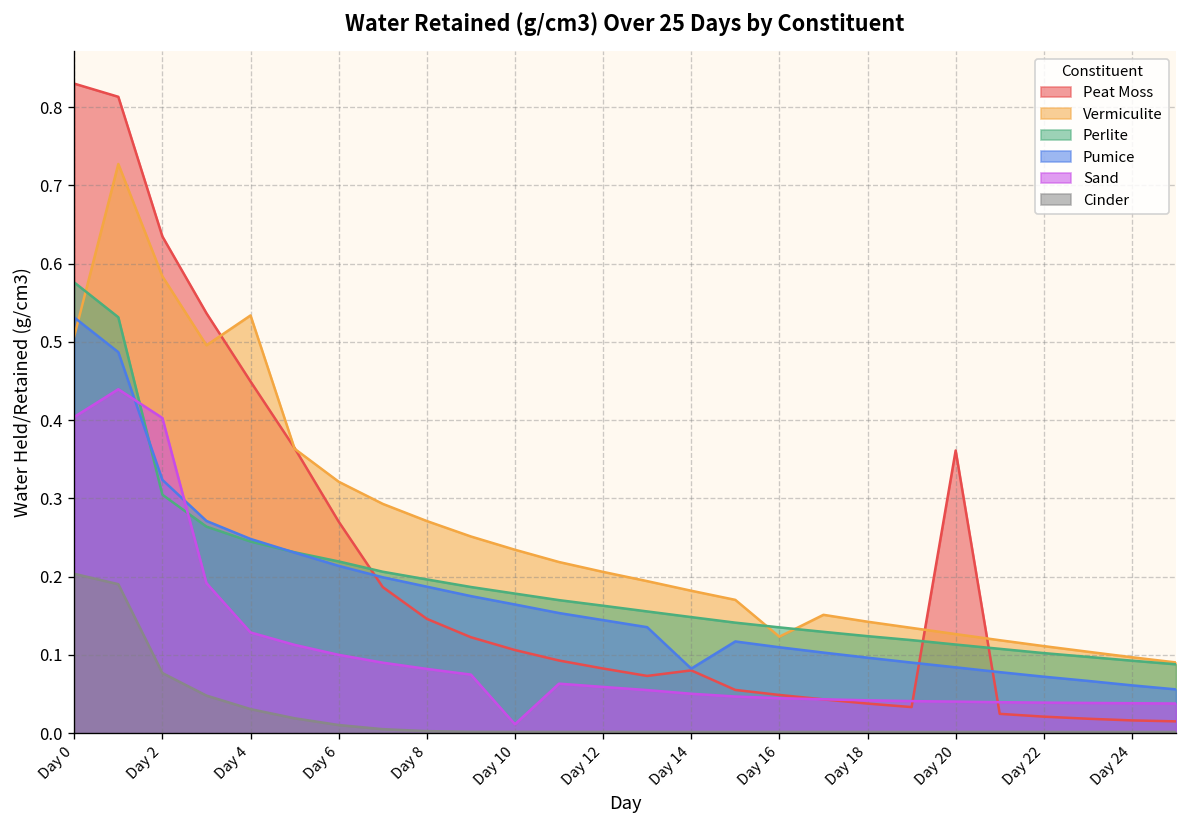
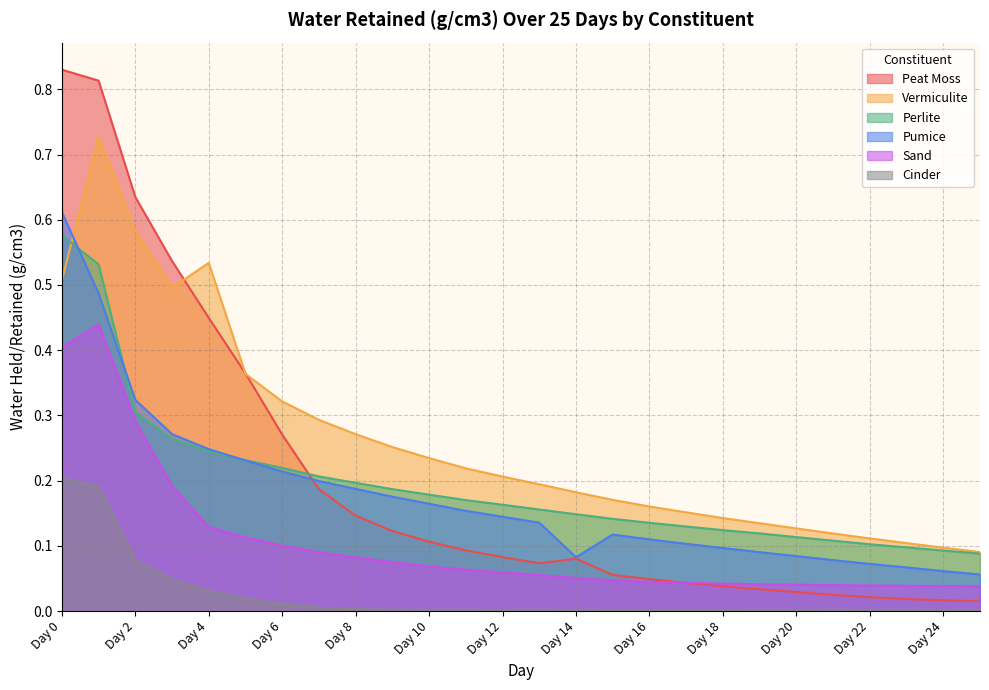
  {
    "Peat Moss": {
      "Day 0": 0.83,
      "Day 2": 0.63,
      "Day 4": 0.45,
      "Day 6": 0.27,
      "Day 8": 0.15,
      "Day 10": 0.11,
      "Day 12": 0.08,
      "Day 16": 0.05,
      "Day 18": 0.04,
-     "Day 20": 0.36,
+     "Day 20": 0.03,
      "Day 22": 0.02,
      "Day 24": 0.02
    },
    "Vermiculite": {
      "Day 0": 0.51,
      "Day 2": 0.58,
      "Day 4": 0.53,
      "Day 6": 0.32,
      "Day 8": 0.27,
      "Day 10": 0.23,
      "Day 12": 0.21,
      "Day 14": 0.18,
-     "Day 16": 0.12,
+     "Day 16": 0.16,
      "Day 18": 0.14,
      "Day 20": 0.13,
      "Day 22": 0.11,
      "Day 24": 0.10
    },
    "Pumice": {
-     "Day 0": 0.53,
+     "Day 0": 0.61,
      "Day 2": 0.32,
      "Day 6": 0.21,
      "Day 8": 0.19,
      "Day 10": 0.16,
      "Day 12": 0.14,
      "Day 16": 0.11,
      "Day 18": 0.10,
      "Day 20": 0.08,
      "Day 22": 0.07,
      "Day 24": 0.06
    },
    "Sand": {
      "Day 0": 0.40,
-     "Day 2": 0.40,
+     "Day 2": 0.29,
      "Day 4": 0.13,
      "Day 6": 0.10,
      "Day 8": 0.08,
-     "Day 10": 0.01,
+     "Day 10": 0.07,
      "Day 12": 0.06,
      "Day 14": 0.05,
      "Day 16": 0.04,
      "Day 18": 0.04,
      "Day 20": 0.04,
      "Day 22": 0.04,
      "Day 24": 0.04
    }
  }
